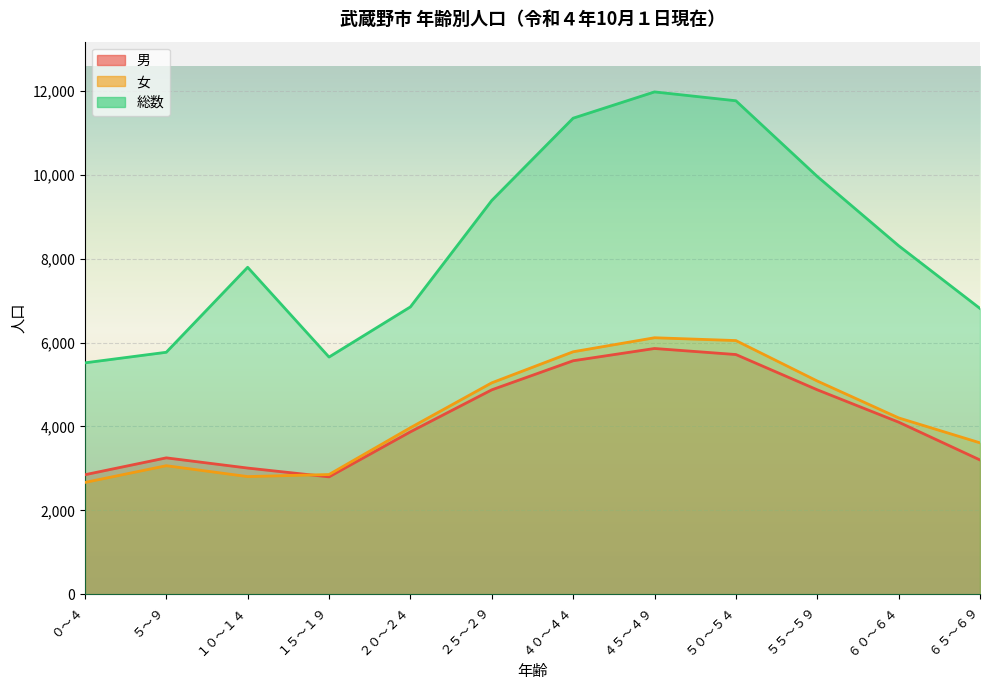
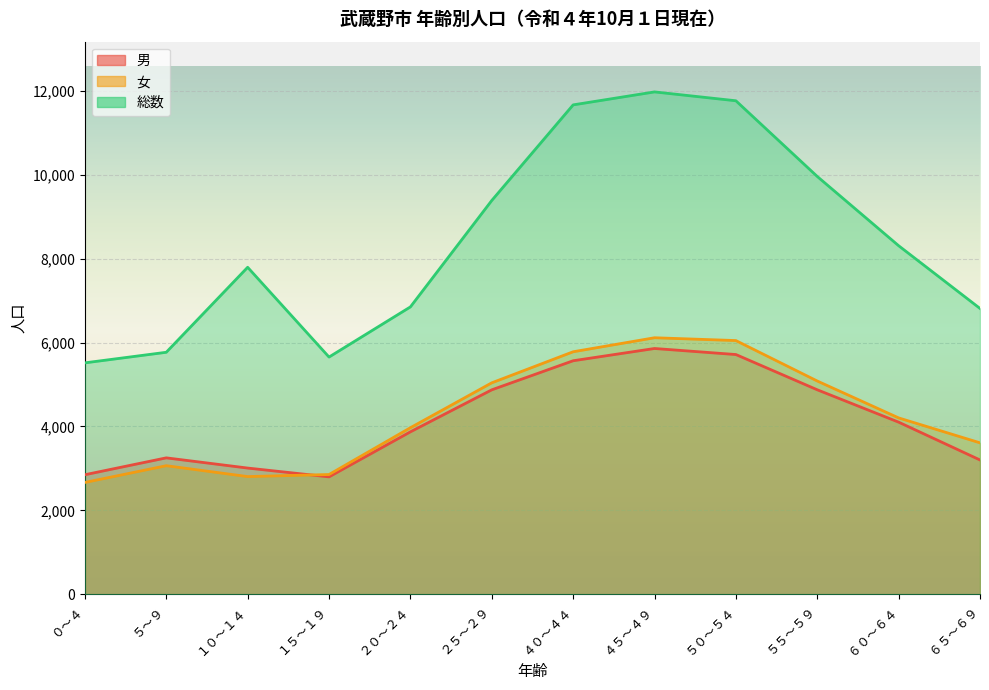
  {
    "総数": {
      "０～４": "5,500",
      "５～９": "5,800",
      "１０～１４": "7,800",
      "１５～１９": "5,700",
      "２０～２４": "6,800",
      "２５～２９": "9,400",
-     "４０～４４": "11,300",
+     "４０～４４": "11,700",
      "４５～４９": "12,000",
      "５０～５４": "11,800",
      "５５～５９": "10,000",
      "６０～６４": "8,300",
      "６５～６９": "6,800"
    }
  }
